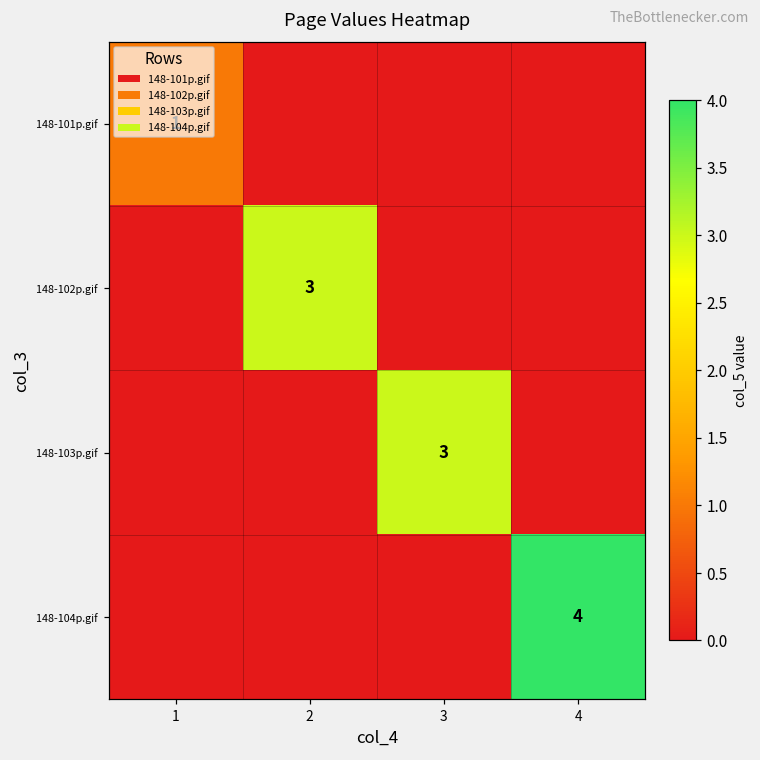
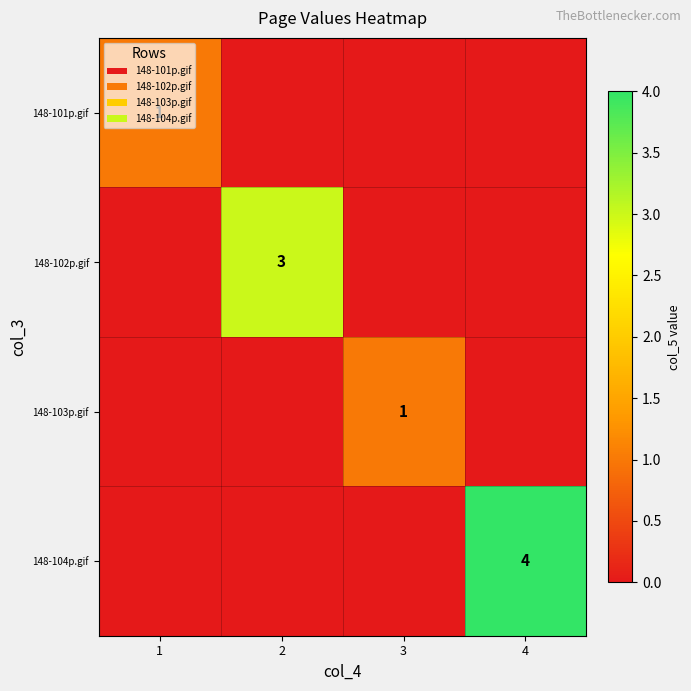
  {
    "148-102p.gif": {
      "2": 3
    },
    "148-103p.gif": {
-     "3": 3
+     "3": 1
    },
    "148-104p.gif": {
      "4": 4
    }
  }
